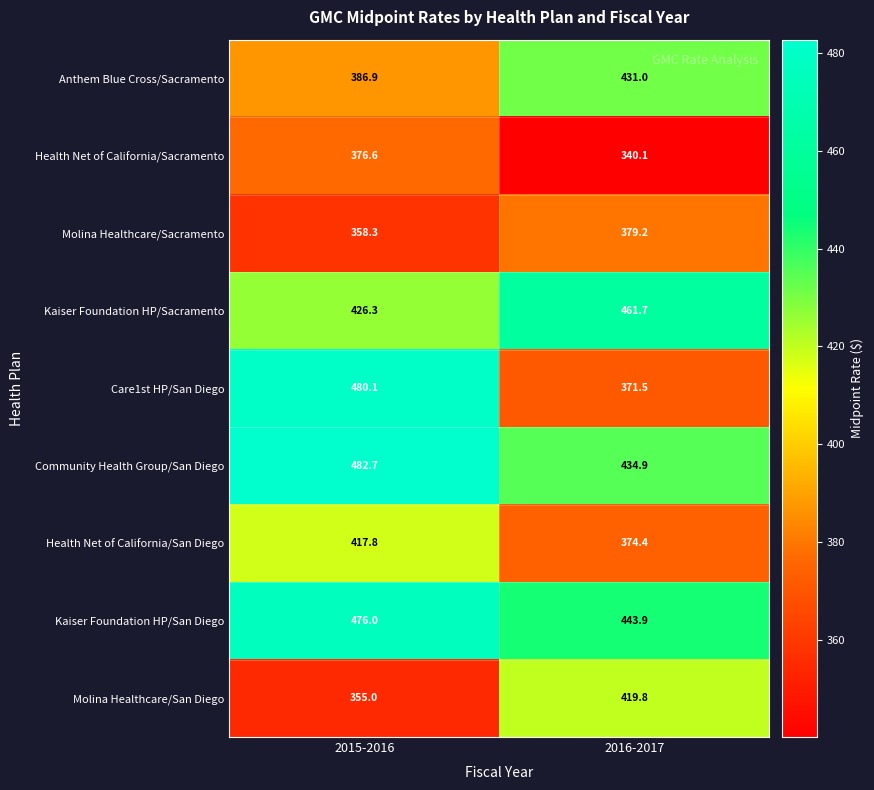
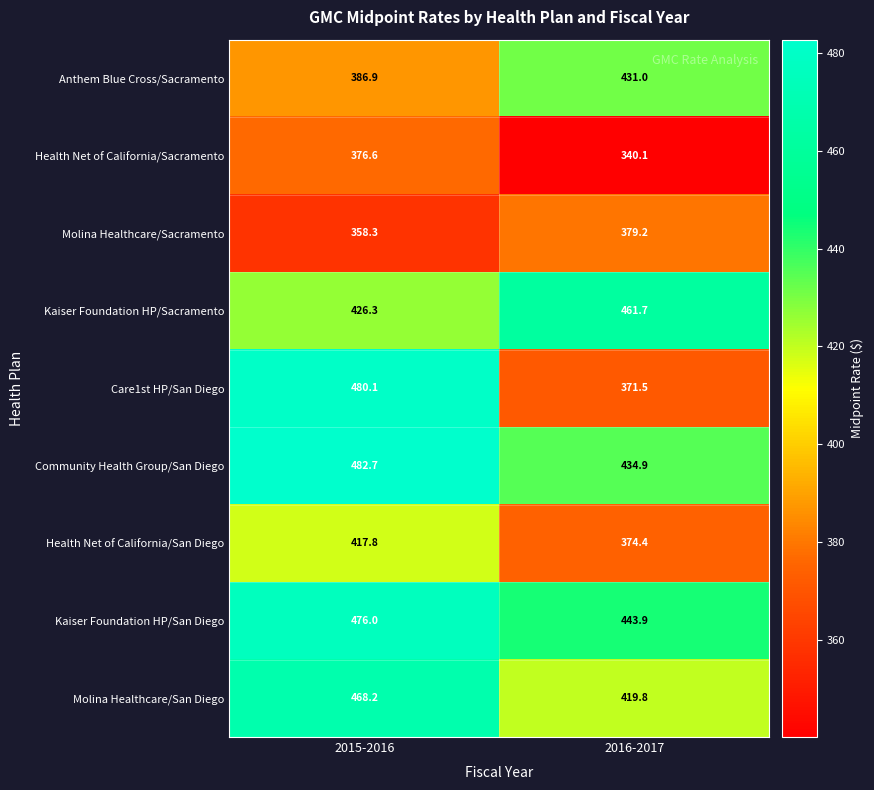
  {
    "Anthem Blue Cross/Sacramento": {
      "2015-2016": 386.9
    },
    "Health Net of California/Sacramento": {
      "2015-2016": 376.6,
      "2016-2017": 340.1
    },
    "Molina Healthcare/Sacramento": {
      "2015-2016": 358.3,
      "2016-2017": 379.2
    },
    "Kaiser Foundation HP/Sacramento": {
      "2015-2016": 426.3,
      "2016-2017": 461.7
    },
    "Care1st HP/San Diego": {
      "2015-2016": 480.1,
      "2016-2017": 371.5
    },
    "Community Health Group/San Diego": {
      "2015-2016": 482.7,
      "2016-2017": 434.9
    },
    "Health Net of California/San Diego": {
      "2015-2016": 417.8,
      "2016-2017": 374.4
    },
    "Kaiser Foundation HP/San Diego": {
      "2015-2016": 476.0,
      "2016-2017": 443.9
    },
    "Molina Healthcare/San Diego": {
-     "2015-2016": 355.0,
+     "2015-2016": 468.2,
      "2016-2017": 419.8
    }
  }
